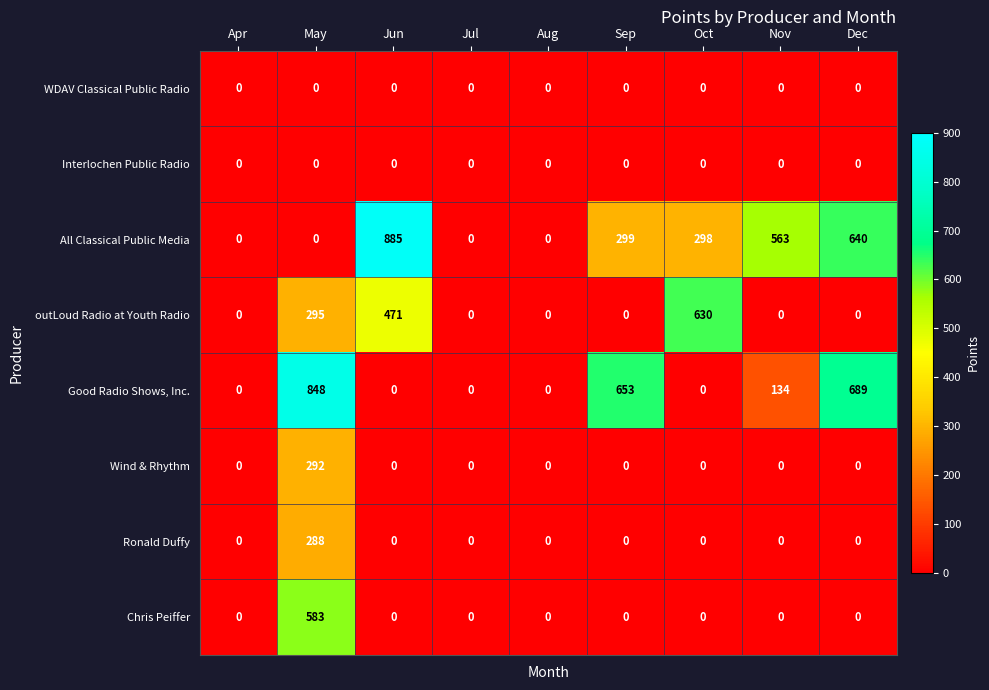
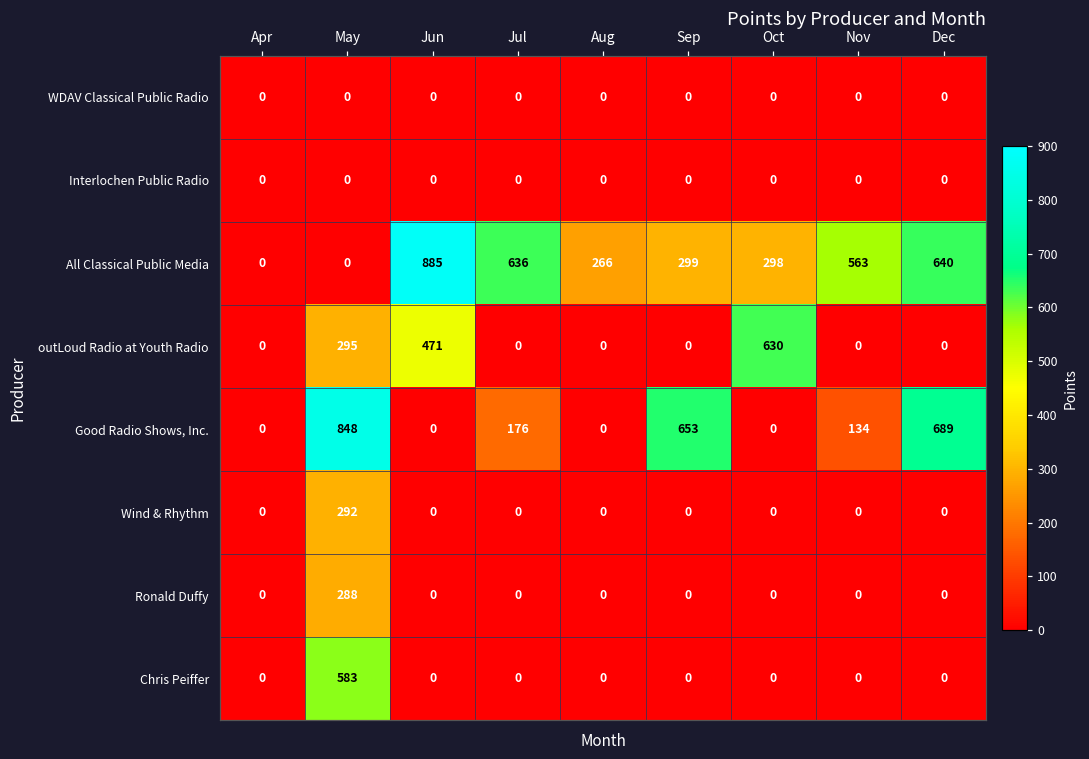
  {
    "WDAV Classical Public Radio": {
      "Apr": 0,
      "May": 0,
      "Jun": 0,
      "Jul": 0,
      "Aug": 0,
      "Sep": 0,
      "Oct": 0,
      "Nov": 0,
      "Dec": 0
    },
    "Interlochen Public Radio": {
      "Apr": 0,
      "May": 0,
      "Jun": 0,
      "Jul": 0,
      "Aug": 0,
      "Sep": 0,
      "Oct": 0,
      "Nov": 0,
      "Dec": 0
    },
    "All Classical Public Media": {
      "Apr": 0,
      "May": 0,
      "Jun": 885,
-     "Jul": 0,
-     "Aug": 0,
+     "Jul": 636,
+     "Aug": 266,
      "Sep": 299,
      "Oct": 298,
      "Nov": 563,
      "Dec": 640
    },
    "outLoud Radio at Youth Radio": {
      "Apr": 0,
      "May": 295,
      "Jun": 471,
      "Jul": 0,
      "Aug": 0,
      "Sep": 0,
      "Oct": 630,
      "Nov": 0,
      "Dec": 0
    },
    "Good Radio Shows, Inc.": {
      "Apr": 0,
      "May": 848,
      "Jun": 0,
-     "Jul": 0,
+     "Jul": 176,
      "Aug": 0,
      "Sep": 653,
      "Oct": 0,
      "Nov": 134,
      "Dec": 689
    },
    "Wind & Rhythm": {
      "Apr": 0,
      "May": 292,
      "Jun": 0,
      "Jul": 0,
      "Aug": 0,
      "Sep": 0,
      "Oct": 0,
      "Nov": 0,
      "Dec": 0
    },
    "Ronald Duffy": {
      "Apr": 0,
      "May": 288,
      "Jun": 0,
      "Jul": 0,
      "Aug": 0,
      "Sep": 0,
      "Oct": 0,
      "Nov": 0,
      "Dec": 0
    },
    "Chris Peiffer": {
      "Apr": 0,
      "May": 583,
      "Jun": 0,
      "Jul": 0,
      "Aug": 0,
      "Sep": 0,
      "Oct": 0,
      "Nov": 0,
      "Dec": 0
    }
  }
